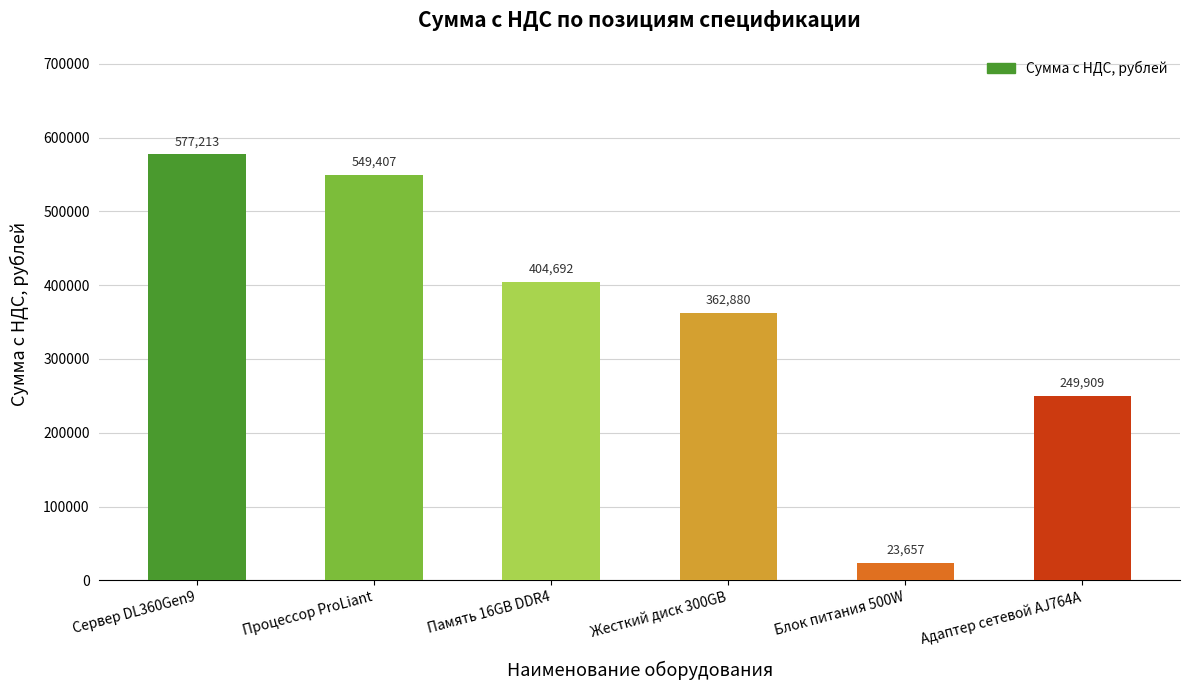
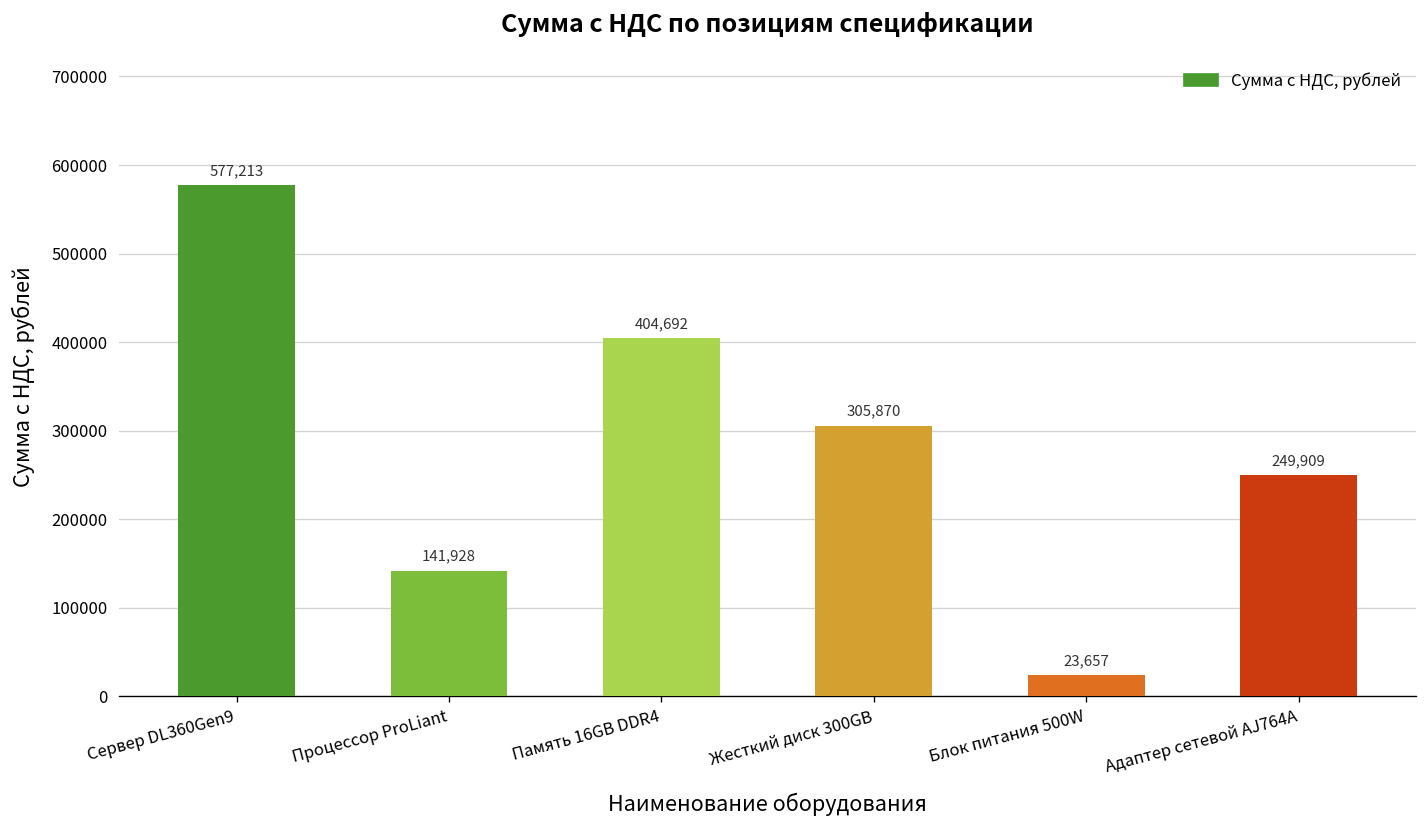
  {
    "Сервер DL360Gen9": "577,213",
-   "Процессор ProLiant": "549,407",
+   "Процессор ProLiant": "141,928",
    "Память 16GB DDR4": "404,692",
-   "Жесткий диск 300GB": "362,880",
+   "Жесткий диск 300GB": "305,870",
    "Блок питания 500W": "23,657",
    "Адаптер сетевой AJ764A": "249,909"
  }
